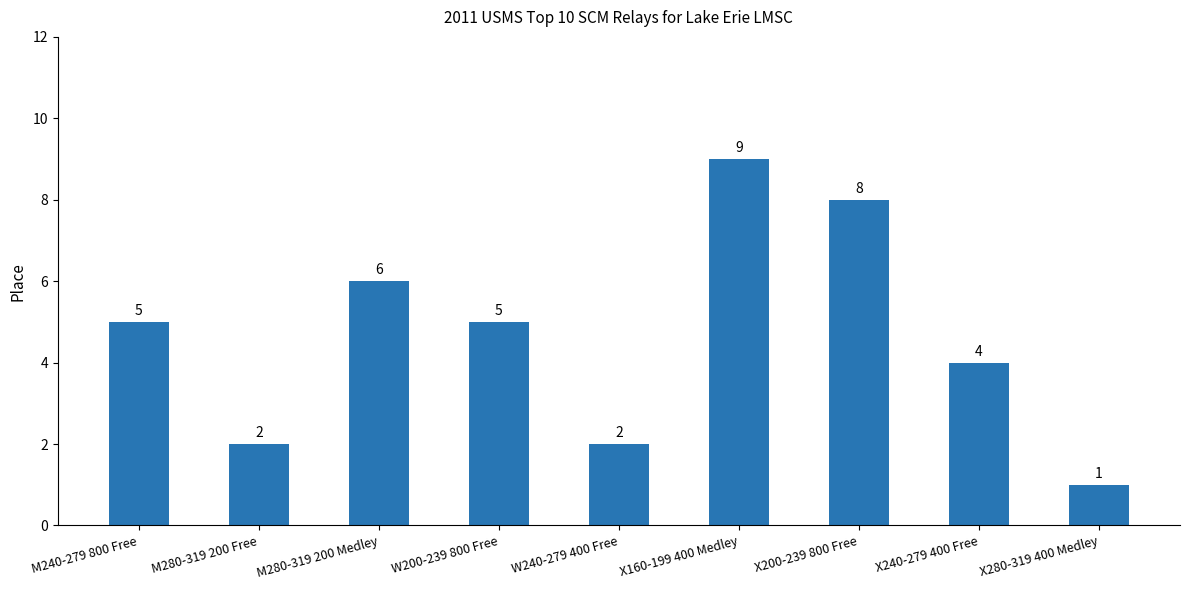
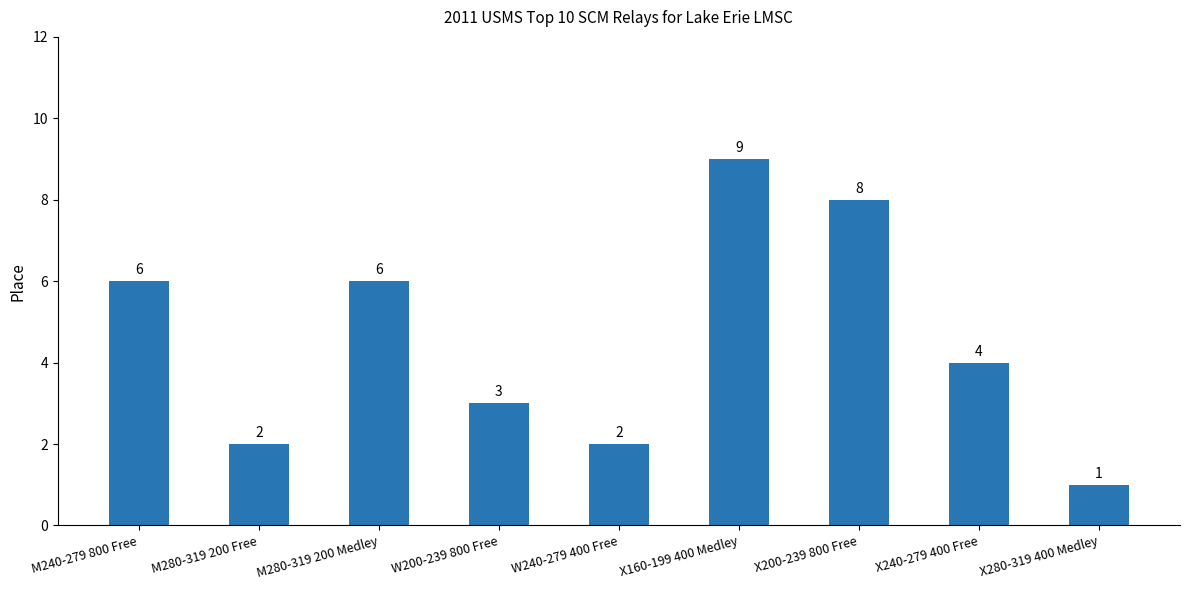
  {
-   "M240-279 800 Free": 5,
+   "M240-279 800 Free": 6,
    "M280-319 200 Free": 2,
    "M280-319 200 Medley": 6,
-   "W200-239 800 Free": 5,
+   "W200-239 800 Free": 3,
    "W240-279 400 Free": 2,
    "X160-199 400 Medley": 9,
    "X200-239 800 Free": 8,
    "X240-279 400 Free": 4,
    "X280-319 400 Medley": 1
  }
